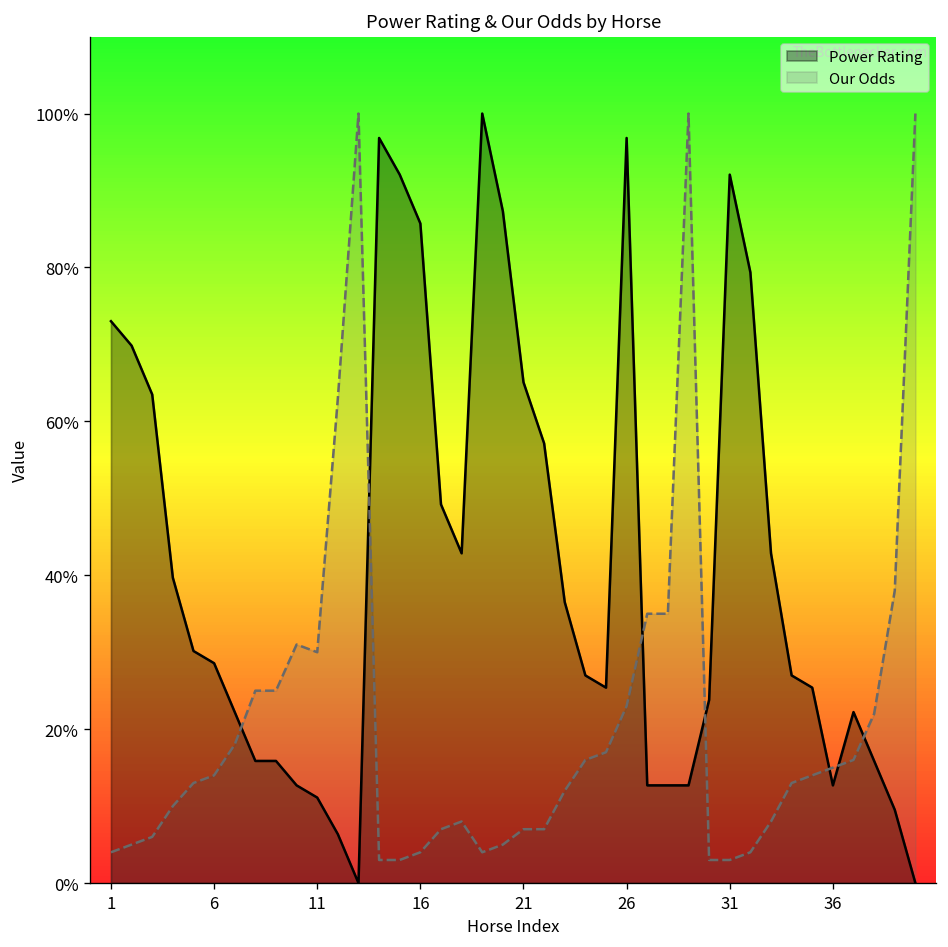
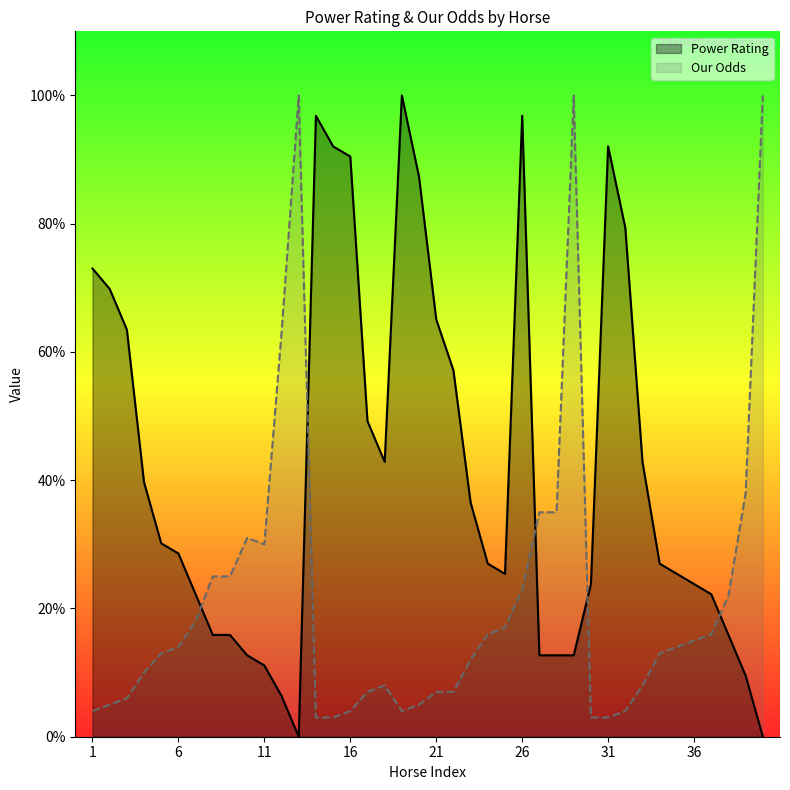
  {
    "Power Rating": {
      "1": "73%",
      "6": "29%",
      "11": "11%",
-     "16": "86%",
+     "16": "90%",
      "21": "65%",
      "26": "97%",
      "31": "92%",
-     "36": "13%"
+     "36": "24%"
    },
    "Our Odds": {
      "1": "4%",
      "6": "14%",
      "11": "30%",
      "16": "4%",
      "21": "7%",
      "26": "23%",
      "31": "3%",
      "36": "15%"
    }
  }
